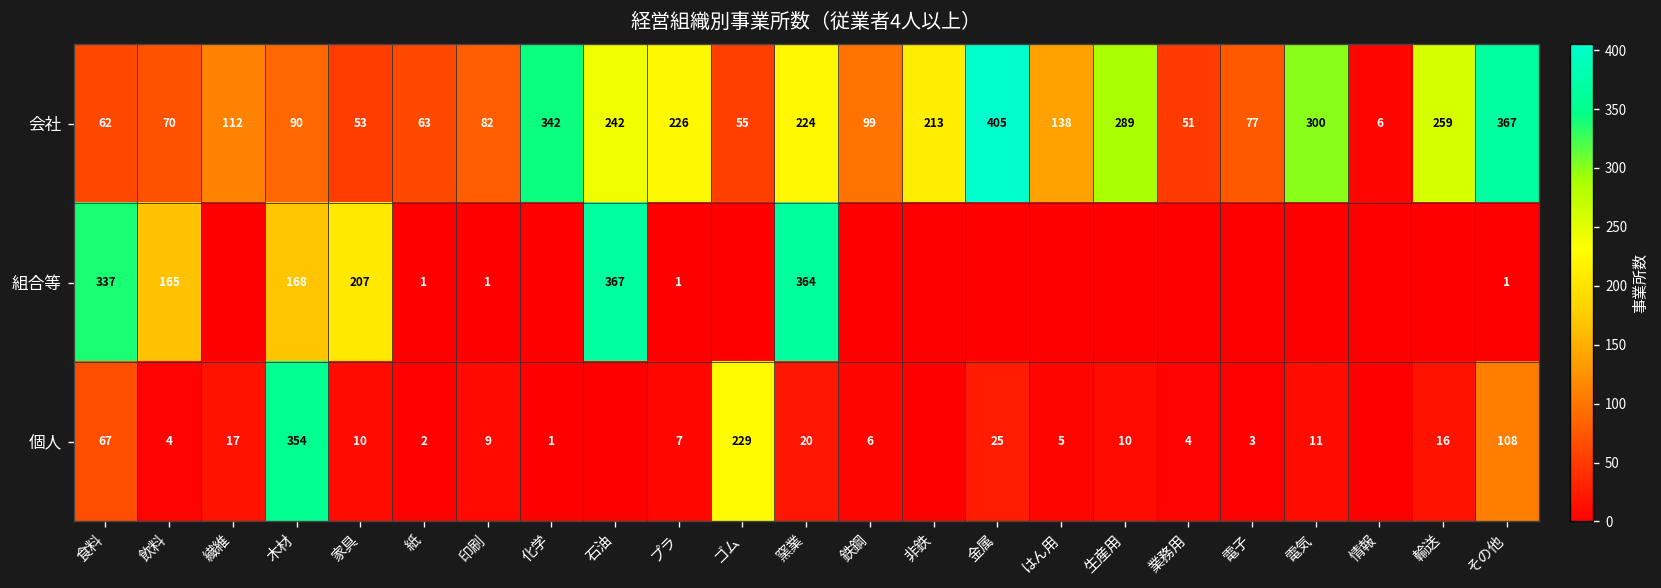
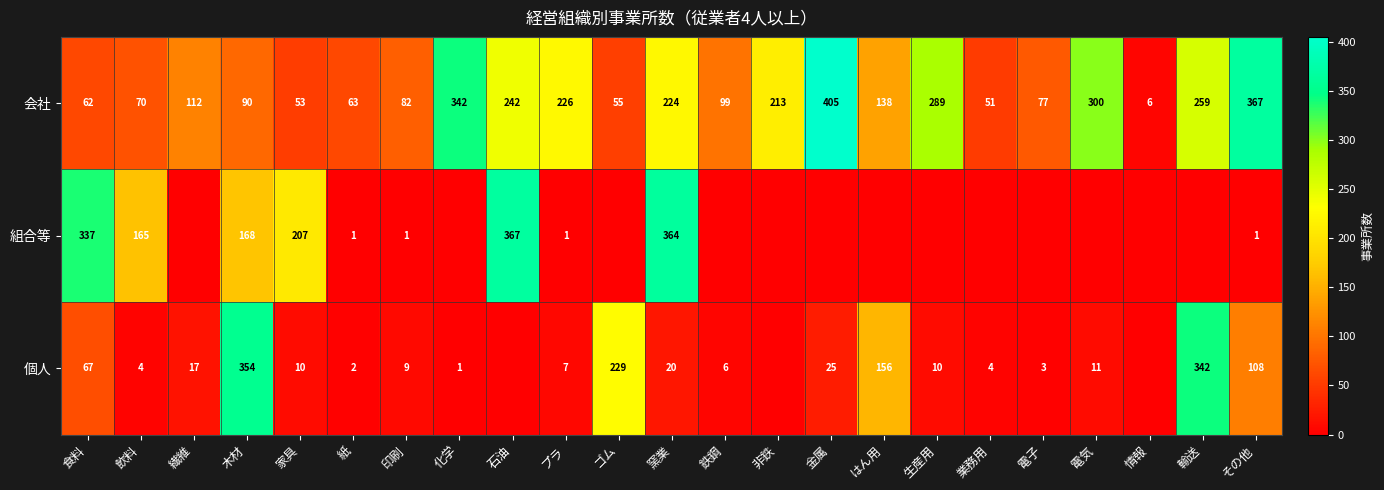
  {
    "会社": {
      "食料": 62,
      "飲料": 70,
      "繊維": 112,
      "木材": 90,
      "家具": 53,
      "紙": 63,
      "印刷": 82,
      "化学": 342,
      "石油": 242,
      "プラ": 226,
      "ゴム": 55,
      "窯業": 224,
      "鉄鋼": 99,
      "非鉄": 213,
      "金属": 405,
      "はん用": 138,
      "生産用": 289,
      "業務用": 51,
      "電子": 77,
      "電気": 300,
      "情報": 6,
      "輸送": 259,
      "その他": 367
    },
    "組合等": {
      "食料": 337,
      "飲料": 165,
      "木材": 168,
      "家具": 207,
      "紙": 1,
      "印刷": 1,
      "石油": 367,
      "プラ": 1,
      "窯業": 364,
      "その他": 1
    },
    "個人": {
      "食料": 67,
      "飲料": 4,
      "繊維": 17,
      "木材": 354,
      "家具": 10,
      "紙": 2,
      "印刷": 9,
      "化学": 1,
      "プラ": 7,
      "ゴム": 229,
      "窯業": 20,
      "鉄鋼": 6,
      "金属": 25,
-     "はん用": 5,
+     "はん用": 156,
      "生産用": 10,
      "業務用": 4,
      "電子": 3,
      "電気": 11,
-     "輸送": 16,
+     "輸送": 342,
      "その他": 108
    }
  }
